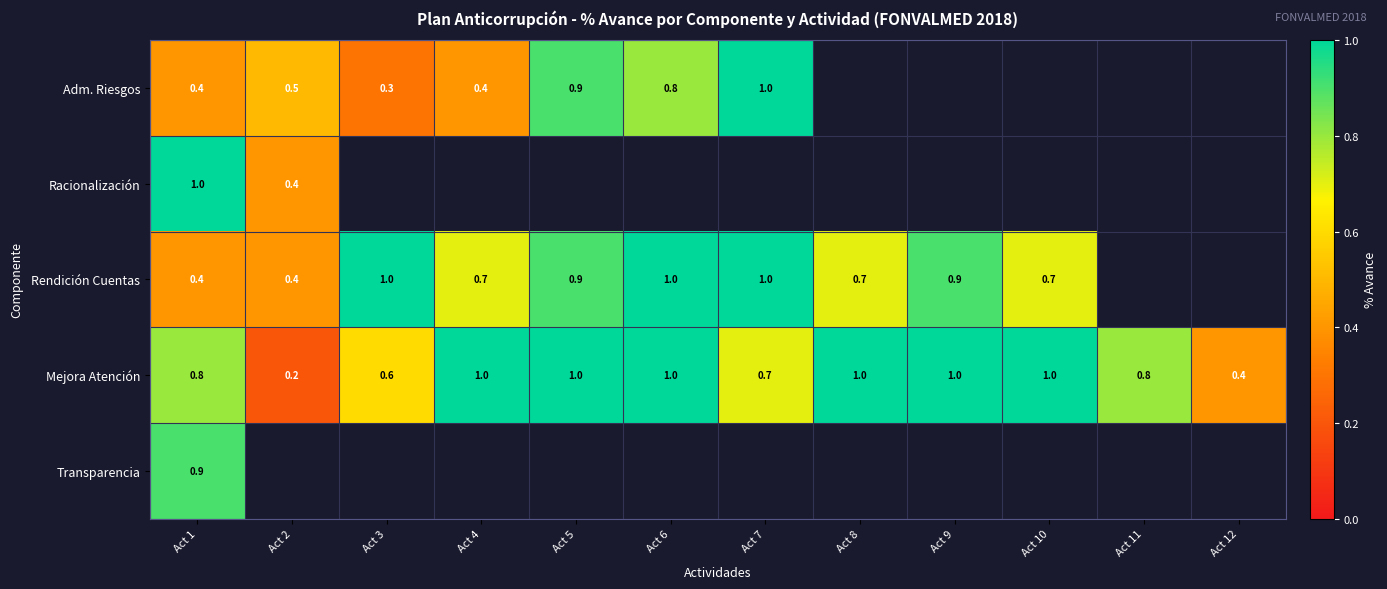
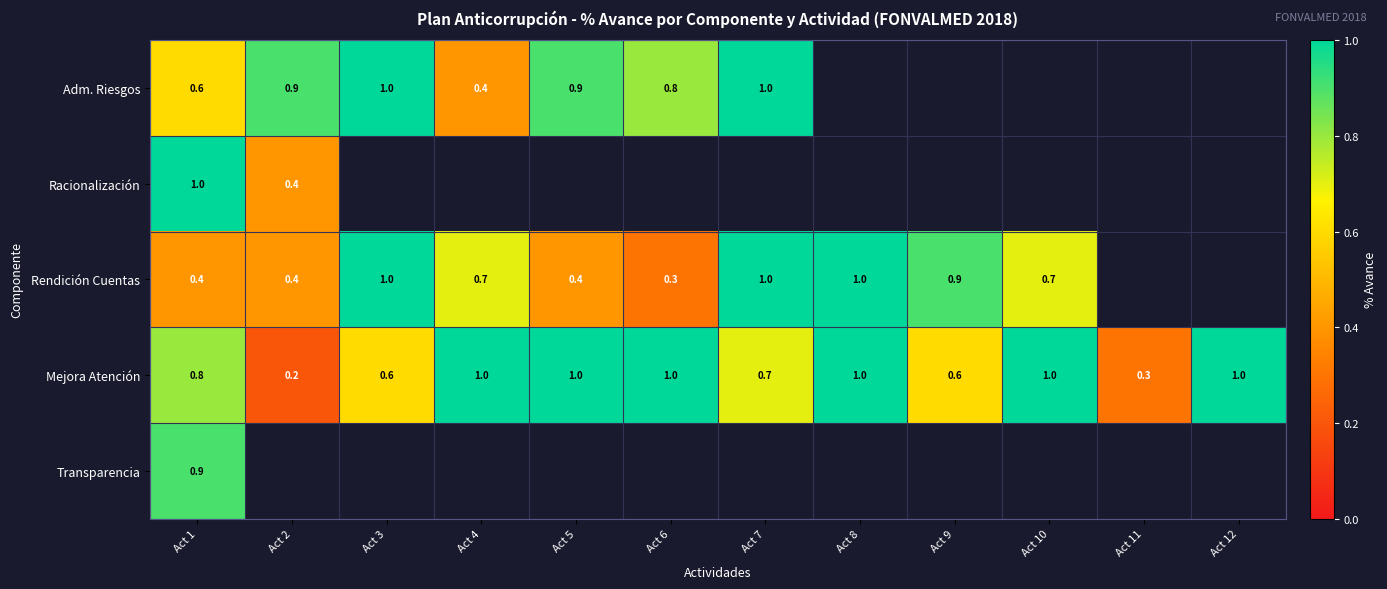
  {
    "Adm. Riesgos": {
-     "Act 1": 0.4,
-     "Act 2": 0.5,
-     "Act 3": 0.3,
+     "Act 1": 0.6,
+     "Act 2": 0.9,
+     "Act 3": 1.0,
      "Act 4": 0.4,
      "Act 5": 0.9,
      "Act 6": 0.8,
      "Act 7": 1.0
    },
    "Racionalización": {
      "Act 1": 1.0,
      "Act 2": 0.4
    },
    "Rendición Cuentas": {
      "Act 1": 0.4,
      "Act 2": 0.4,
      "Act 3": 1.0,
      "Act 4": 0.7,
-     "Act 5": 0.9,
-     "Act 6": 1.0,
+     "Act 5": 0.4,
+     "Act 6": 0.3,
      "Act 7": 1.0,
-     "Act 8": 0.7,
+     "Act 8": 1.0,
      "Act 9": 0.9,
      "Act 10": 0.7
    },
    "Mejora Atención": {
      "Act 1": 0.8,
      "Act 2": 0.2,
      "Act 3": 0.6,
      "Act 4": 1.0,
      "Act 5": 1.0,
      "Act 6": 1.0,
      "Act 7": 0.7,
      "Act 8": 1.0,
-     "Act 9": 1.0,
+     "Act 9": 0.6,
      "Act 10": 1.0,
-     "Act 11": 0.8,
-     "Act 12": 0.4
+     "Act 11": 0.3,
+     "Act 12": 1.0
    },
    "Transparencia": {
      "Act 1": 0.9
    }
  }
